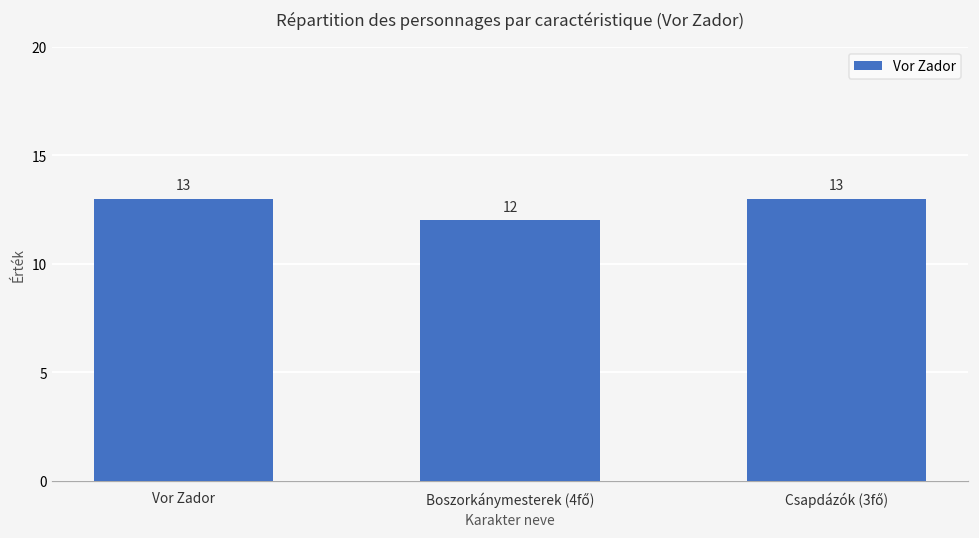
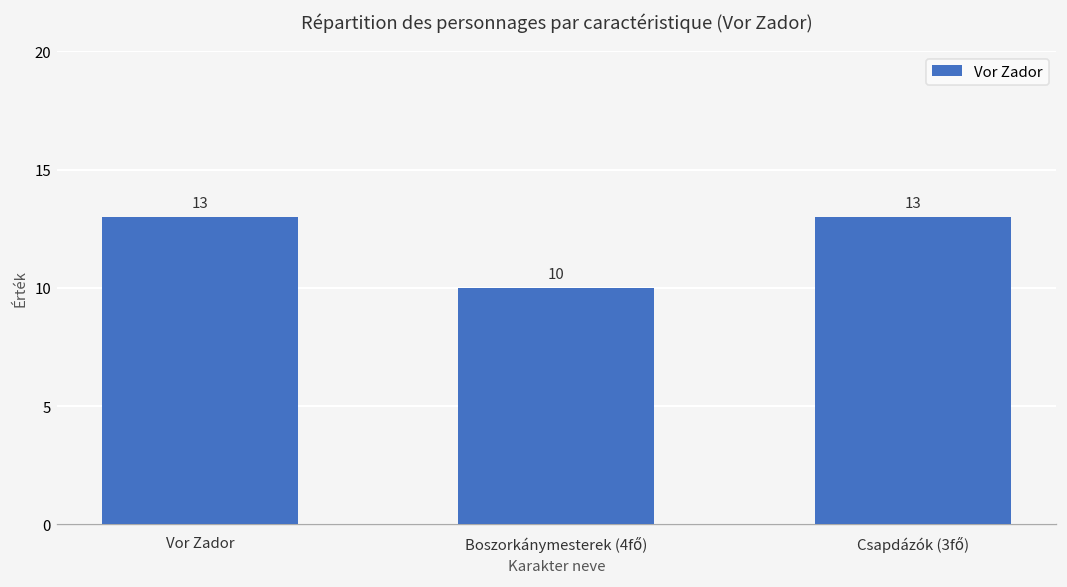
  {
    "Vor Zador": 13,
-   "Boszorkánymesterek (4fő)": 12,
+   "Boszorkánymesterek (4fő)": 10,
    "Csapdázók (3fő)": 13
  }
